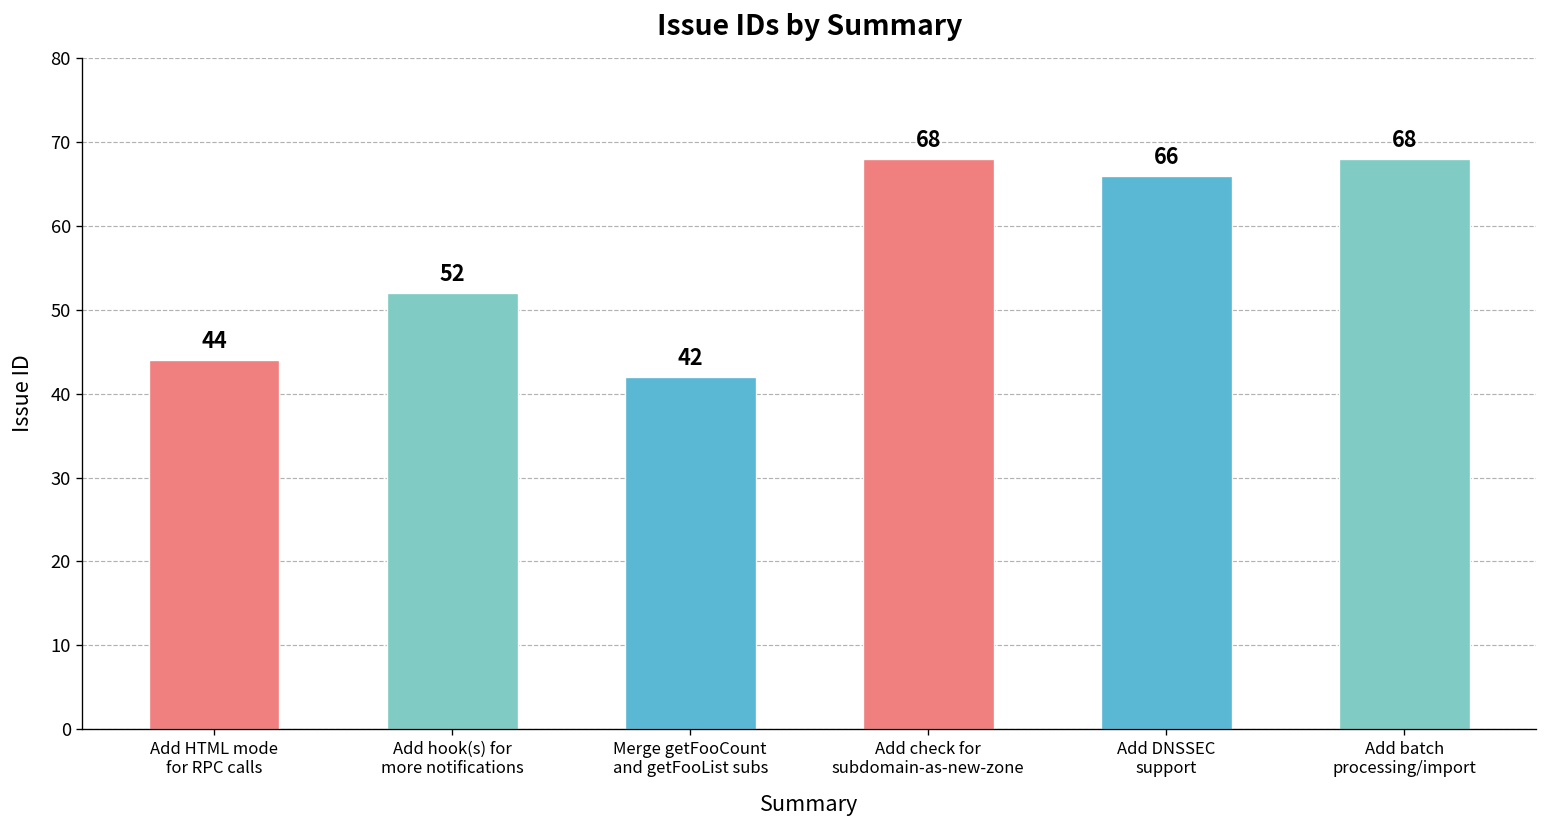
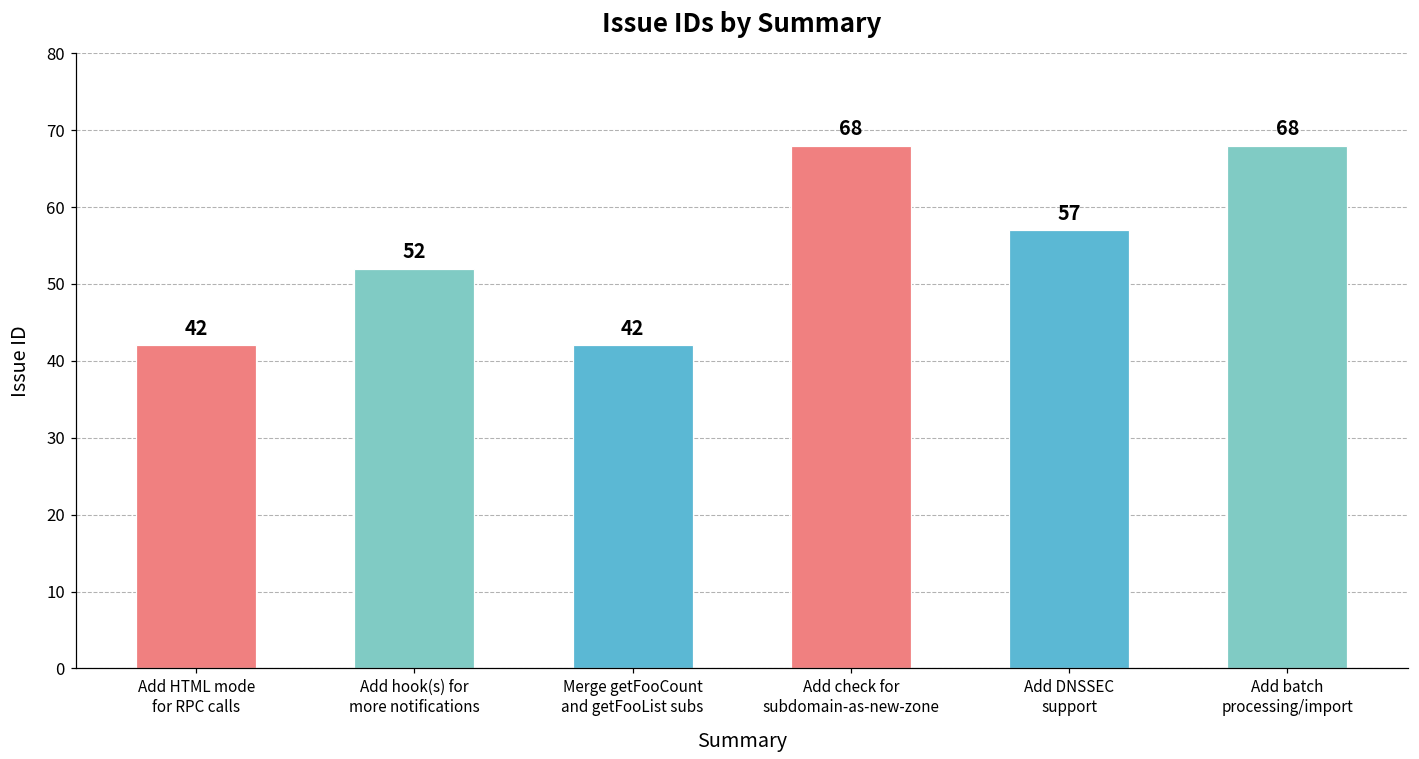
  {
-   "Add HTML mode for RPC calls": 44,
+   "Add HTML mode for RPC calls": 42,
    "Add hook(s) for more notifications": 52,
    "Merge getFooCount and getFooList subs": 42,
    "Add check for subdomain-as-new-zone": 68,
-   "Add DNSSEC support": 66,
+   "Add DNSSEC support": 57,
    "Add batch processing/import": 68
  }
